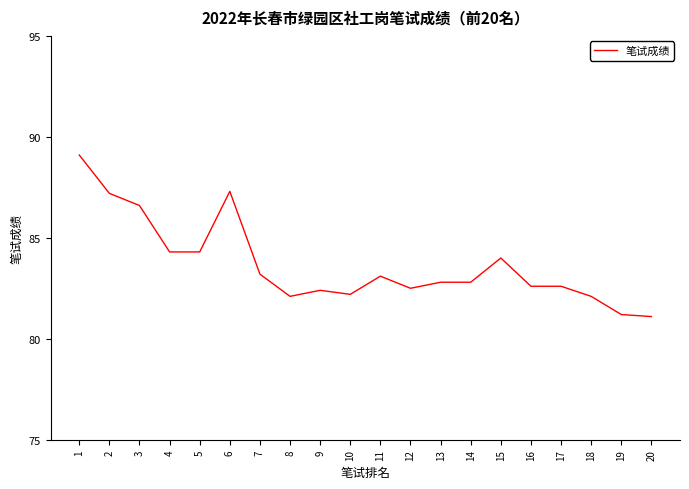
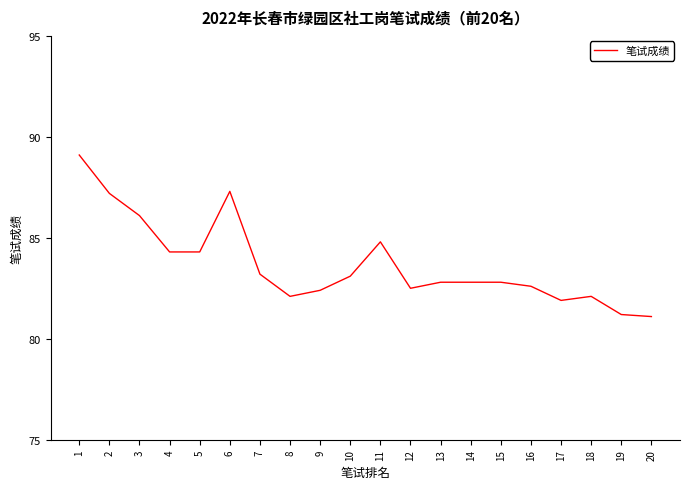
  {
    "1": 89.1,
    "2": 87.2,
-   "3": 86.6,
+   "3": 86.1,
    "4": 84.3,
    "5": 84.3,
    "6": 87.3,
    "7": 83.2,
    "8": 82.1,
    "9": 82.4,
-   "10": 82.2,
-   "11": 83.1,
+   "10": 83.1,
+   "11": 84.8,
    "12": 82.5,
    "13": 82.8,
    "14": 82.8,
-   "15": 84.0,
+   "15": 82.8,
    "16": 82.6,
-   "17": 82.6,
+   "17": 81.9,
    "18": 82.1,
    "19": 81.2,
    "20": 81.1
  }
